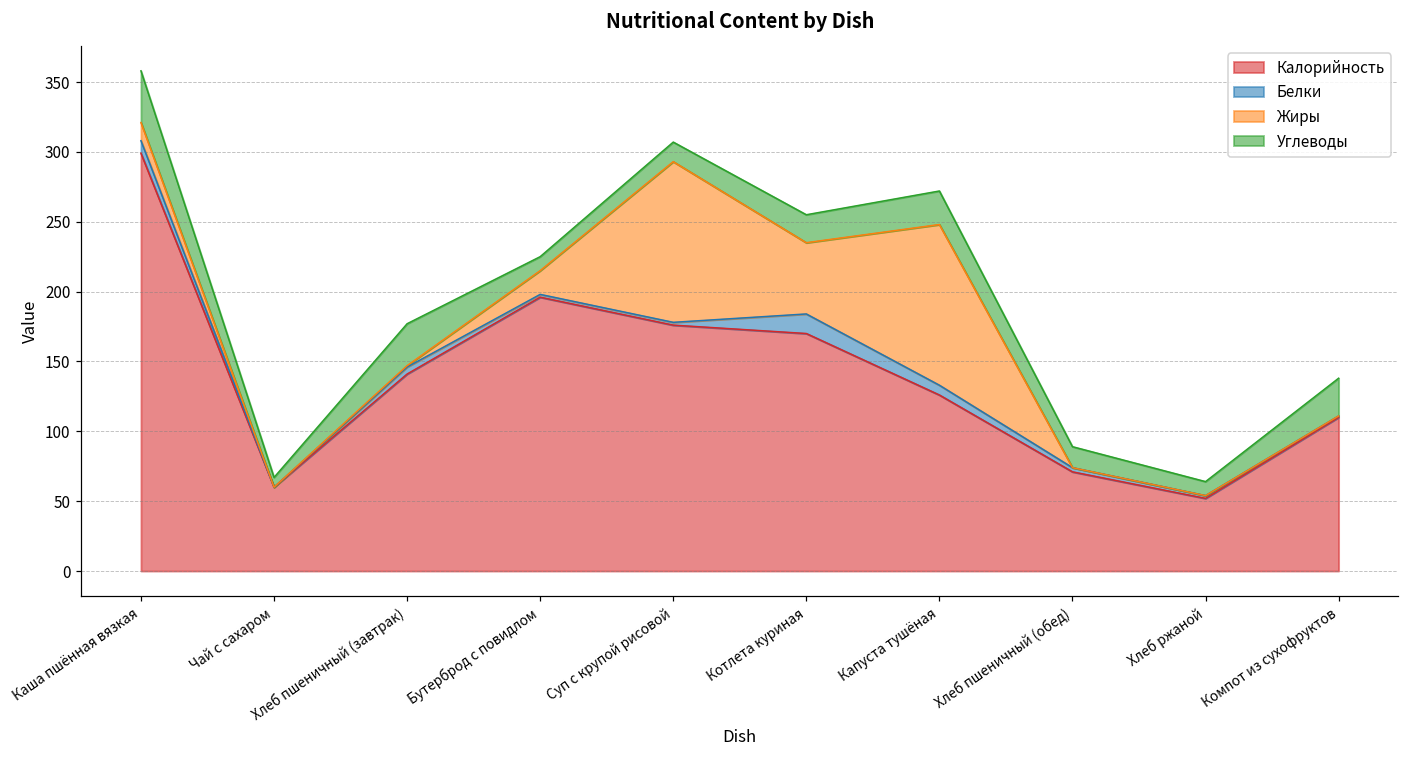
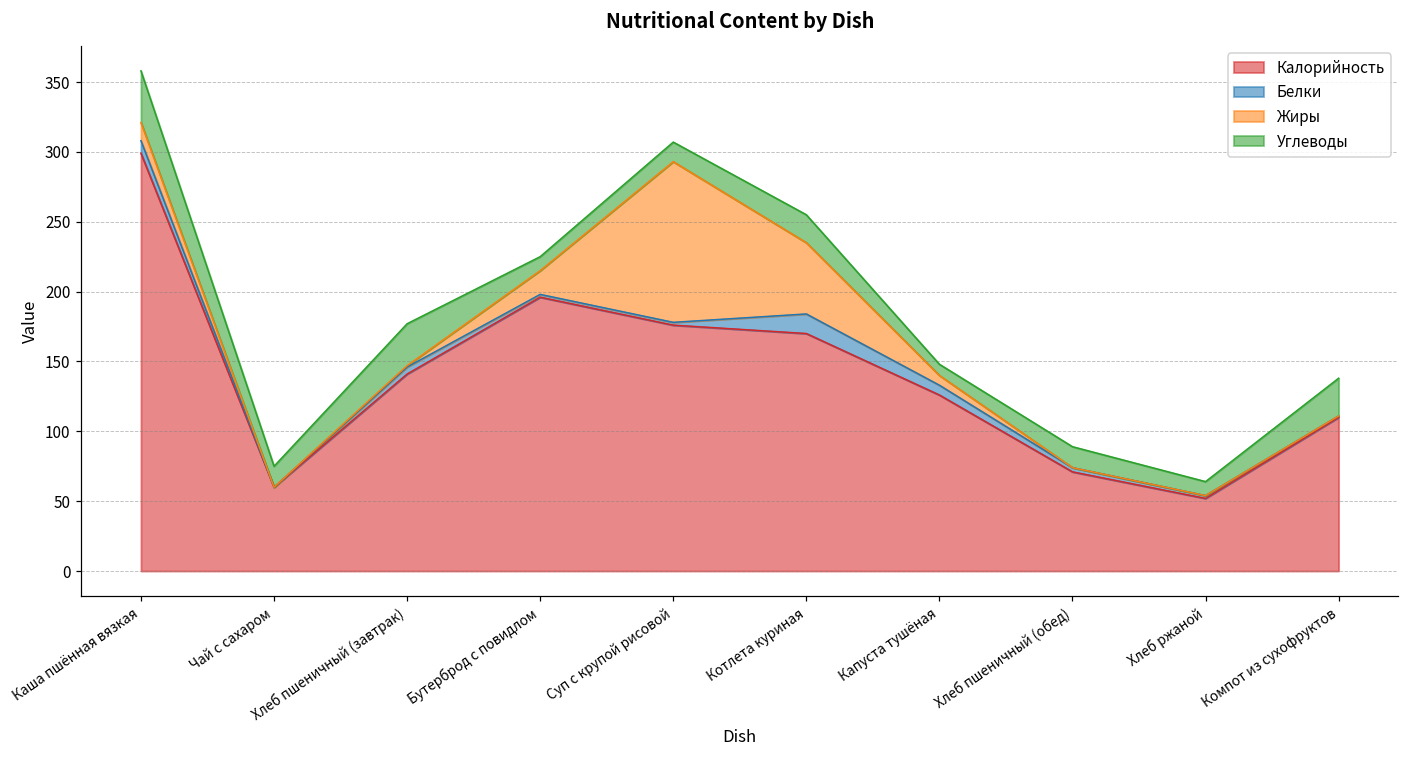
  {
    "Калорийность": {
      "Каша пшённая вязкая": 299,
      "Хлеб пшеничный (завтрак)": 141,
      "Бутерброд с повидлом": 196,
      "Суп с крупой рисовой": 176,
      "Котлета куриная": 170,
      "Капуста тушёная": 126,
      "Хлеб пшеничный (обед)": 71,
      "Хлеб ржаной": 52
    },
    "Белки": {
      "Каша пшённая вязкая": 9,
      "Бутерброд с повидлом": 2,
      "Суп с крупой рисовой": 2,
      "Котлета куриная": 14,
      "Капуста тушёная": 7
    },
    "Жиры": {
      "Каша пшённая вязкая": 13,
      "Бутерброд с повидлом": 17,
      "Суп с крупой рисовой": 115,
      "Котлета куриная": 51,
-     "Капуста тушёная": 115
+     "Капуста тушёная": 7
    },
    "Углеводы": {
      "Каша пшённая вязкая": 37,
-     "Чай с сахаром": 7,
+     "Чай с сахаром": 15,
      "Хлеб пшеничный (завтрак)": 30,
      "Бутерброд с повидлом": 10,
      "Суп с крупой рисовой": 14,
      "Котлета куриная": 20,
-     "Капуста тушёная": 24,
+     "Капуста тушёная": 8,
      "Хлеб пшеничный (обед)": 15,
      "Хлеб ржаной": 10,
      "Компот из сухофруктов": 27
    }
  }
